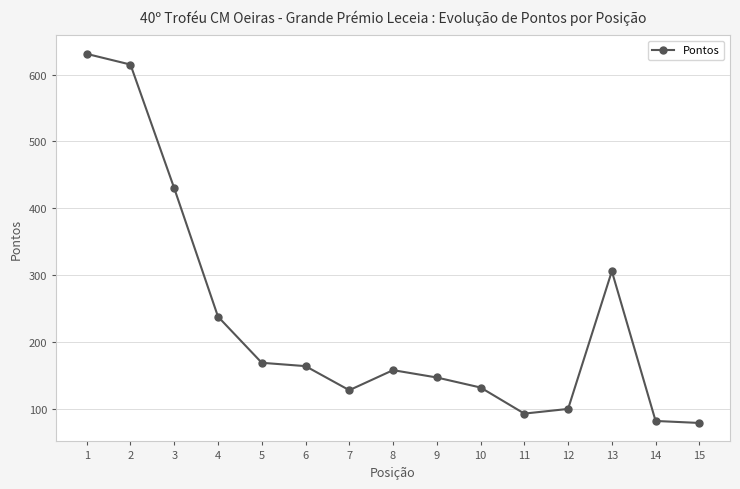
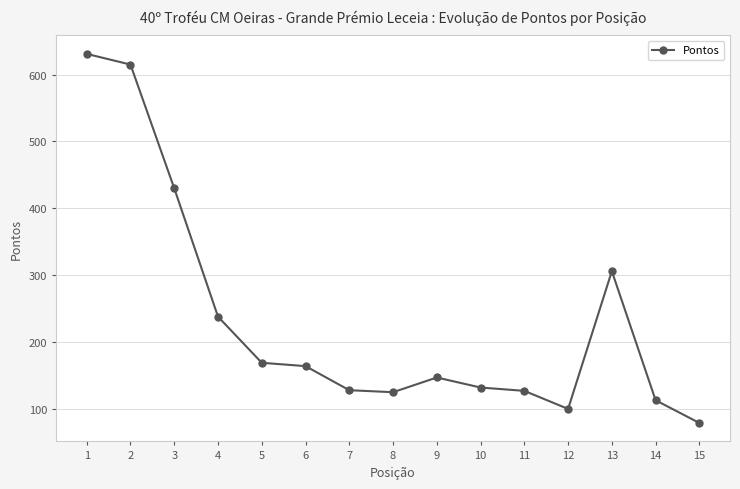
  {
    "1": 630,
    "2": 620,
    "3": 430,
    "4": 240,
    "5": 170,
    "6": 160,
    "7": 130,
-   "8": 160,
+   "8": 130,
    "9": 150,
    "10": 130,
-   "11": 90,
+   "11": 130,
    "12": 100,
    "13": 310,
-   "14": 80,
+   "14": 110,
    "15": 80
  }
